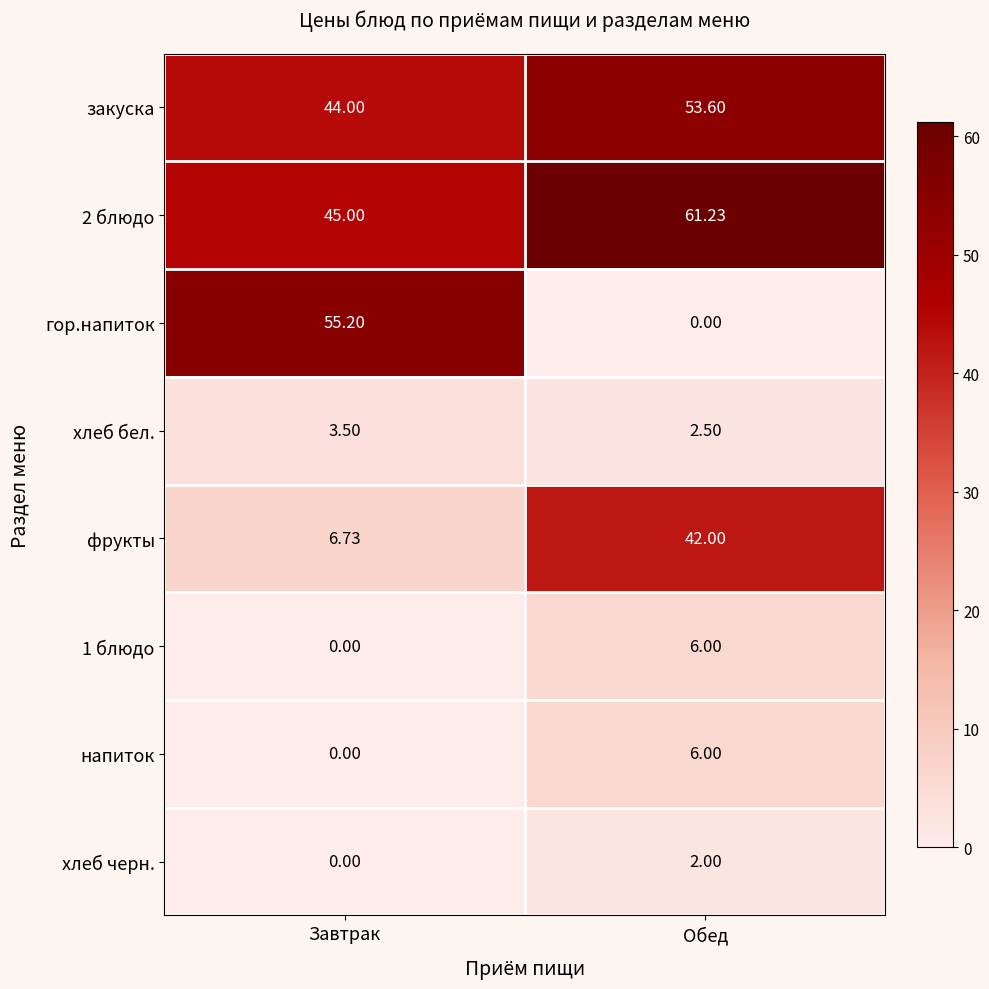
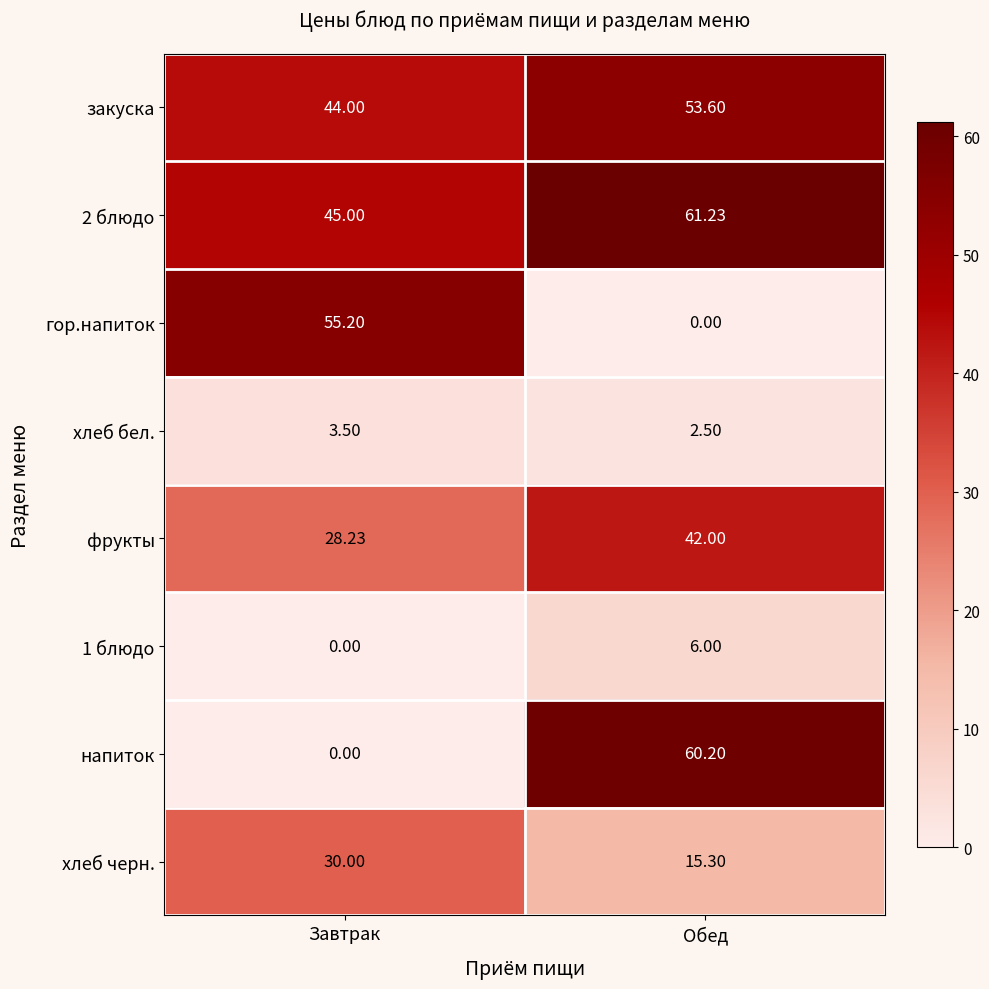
  {
    "закуска": {
      "Завтрак": 44.00,
      "Обед": 53.60
    },
    "2 блюдо": {
      "Завтрак": 45.00,
      "Обед": 61.23
    },
    "гор.напиток": {
      "Завтрак": 55.20,
      "Обед": 0.00
    },
    "хлеб бел.": {
      "Завтрак": 3.50,
      "Обед": 2.50
    },
    "фрукты": {
-     "Завтрак": 6.73,
+     "Завтрак": 28.23,
      "Обед": 42.00
    },
    "1 блюдо": {
      "Завтрак": 0.00,
      "Обед": 6.00
    },
    "напиток": {
      "Завтрак": 0.00,
-     "Обед": 6.00
+     "Обед": 60.20
    },
    "хлеб черн.": {
-     "Завтрак": 0.00,
-     "Обед": 2.00
+     "Завтрак": 30.00,
+     "Обед": 15.30
    }
  }
